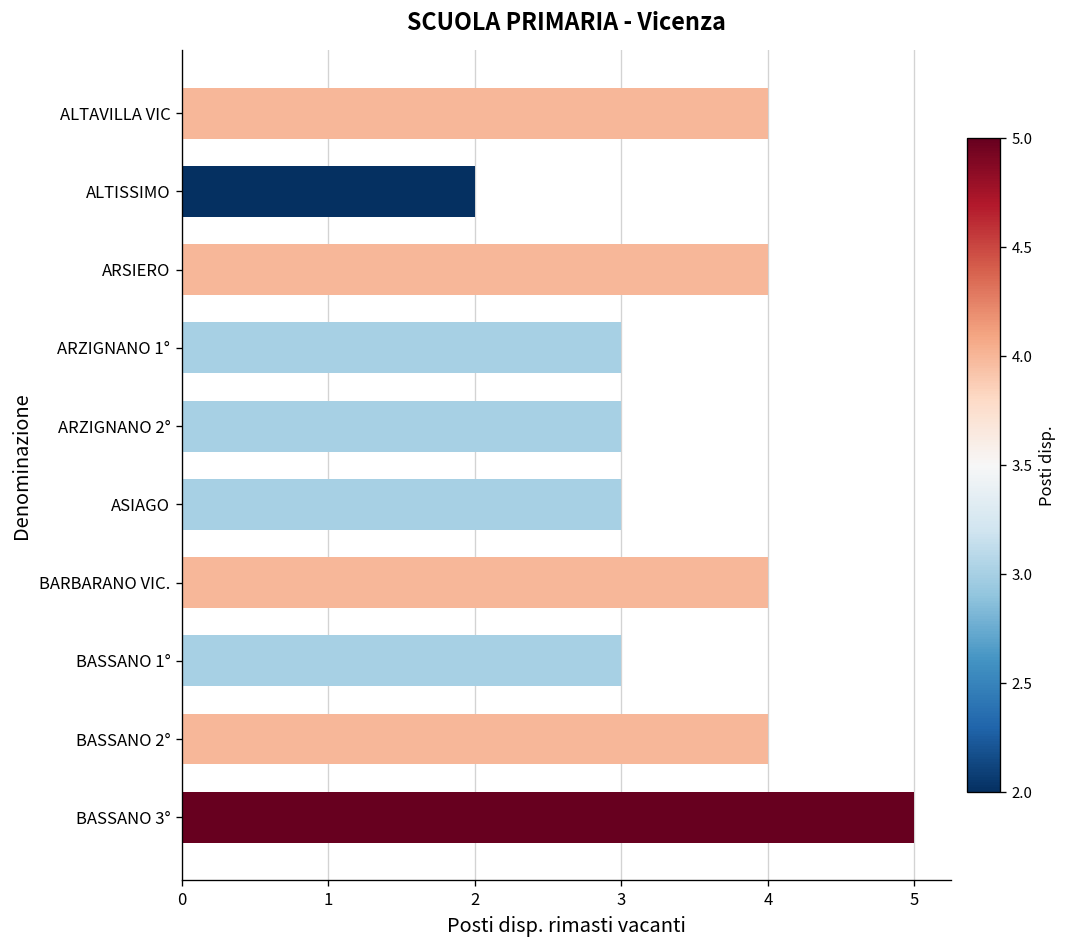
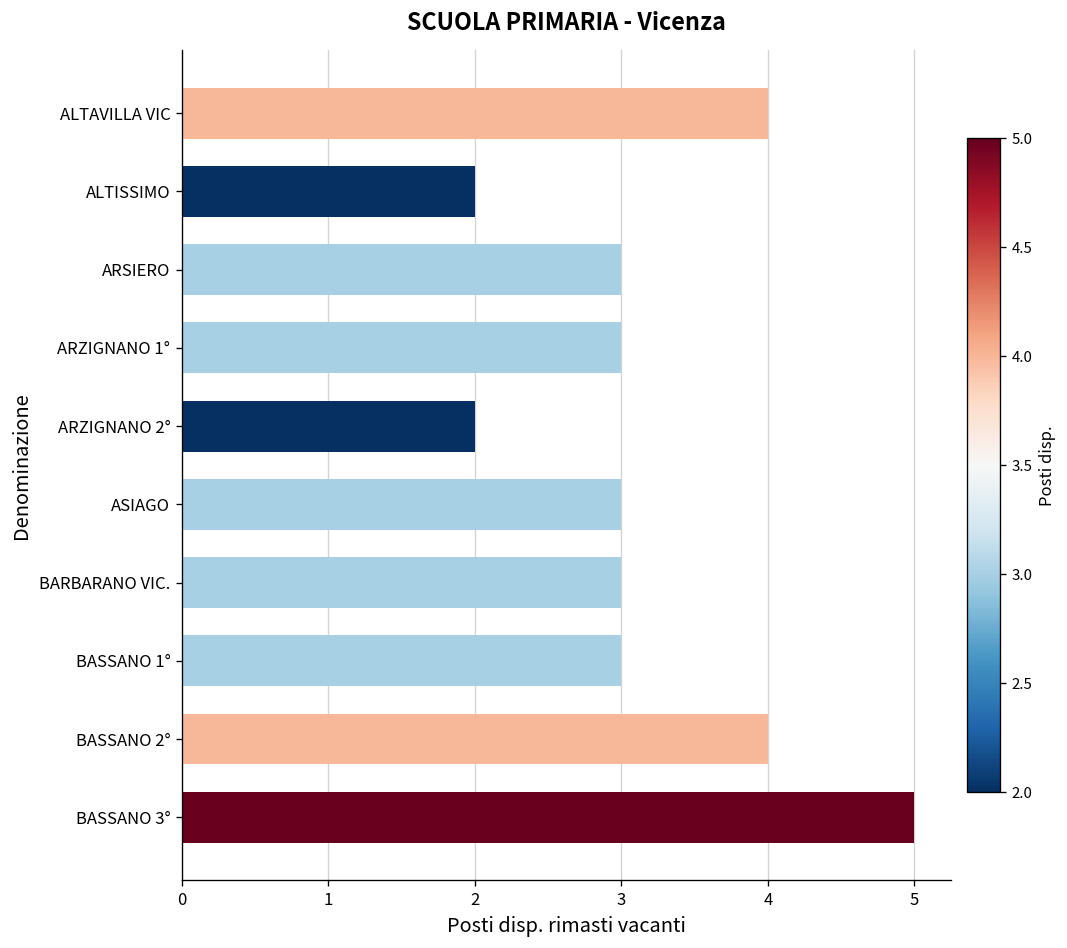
  {
    "ALTAVILLA VIC": 4,
    "ALTISSIMO": 2,
-   "ARSIERO": 4,
+   "ARSIERO": 3,
    "ARZIGNANO 1°": 3,
-   "ARZIGNANO 2°": 3,
+   "ARZIGNANO 2°": 2,
    "ASIAGO": 3,
-   "BARBARANO VIC.": 4,
+   "BARBARANO VIC.": 3,
    "BASSANO 1°": 3,
    "BASSANO 2°": 4,
    "BASSANO 3°": 5
  }
